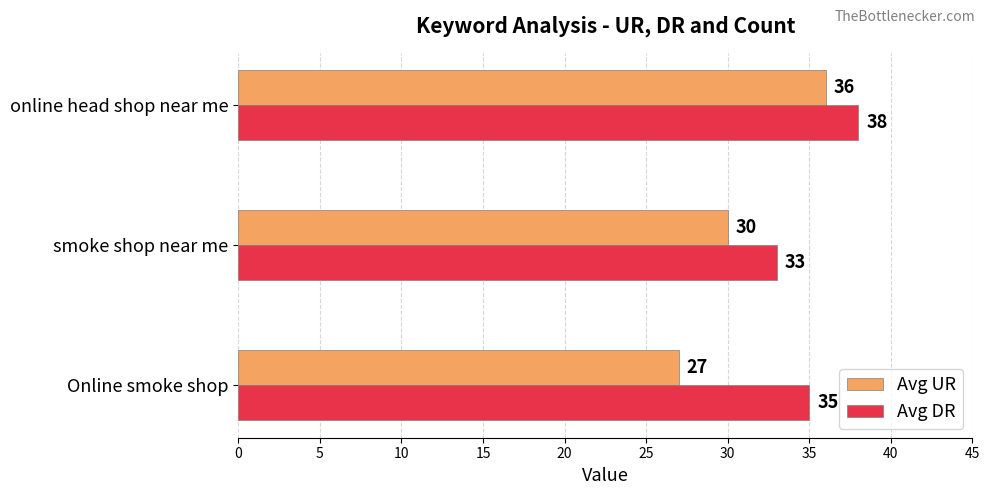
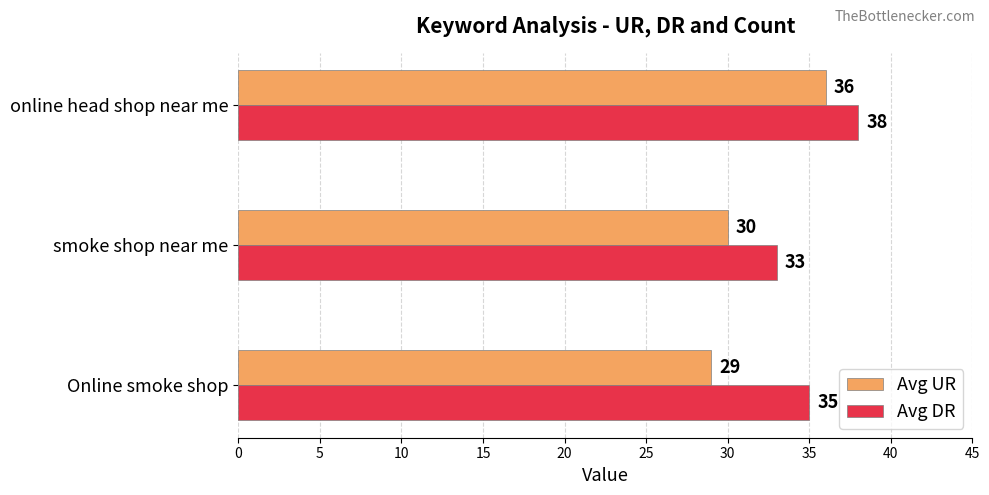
  {
    "Avg UR": {
      "online head shop near me": 36,
      "smoke shop near me": 30,
-     "Online smoke shop": 27
+     "Online smoke shop": 29
    },
    "Avg DR": {
      "online head shop near me": 38,
      "smoke shop near me": 33,
      "Online smoke shop": 35
    }
  }
